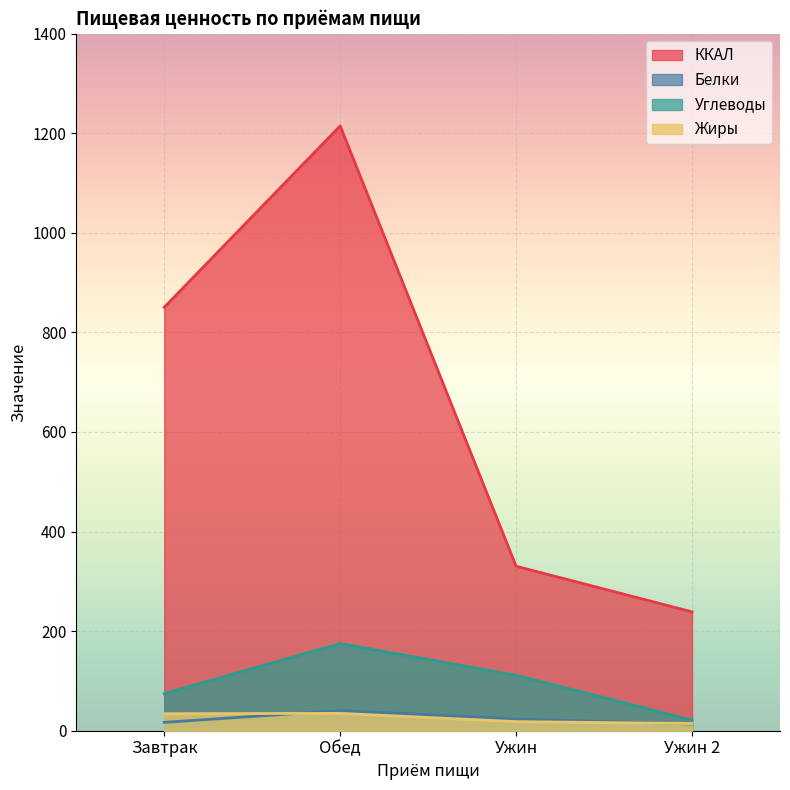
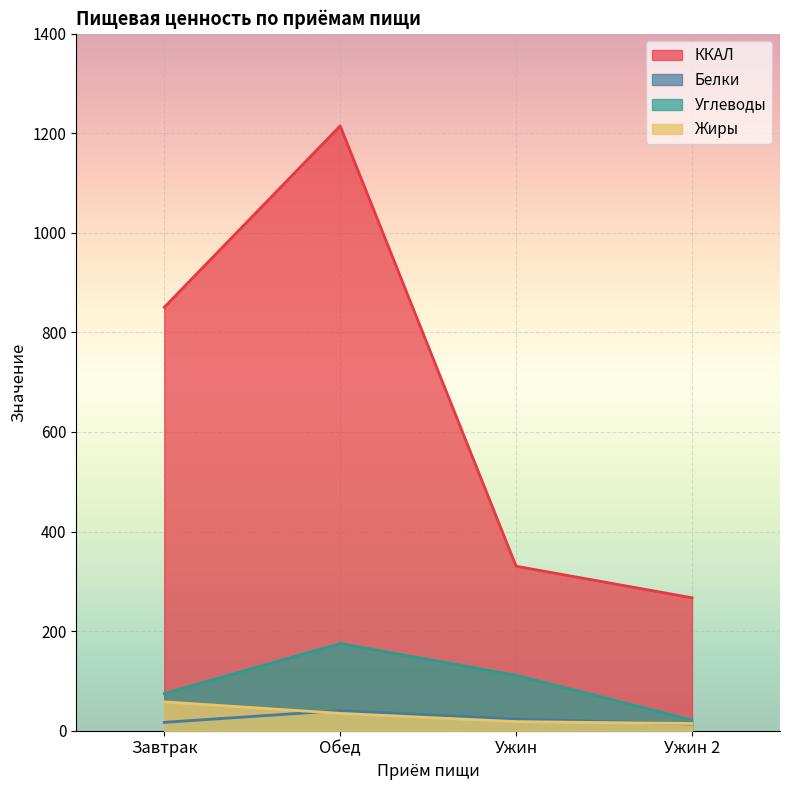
  {
    "ККАЛ": {
      "Завтрак": 850,
      "Обед": 1210,
      "Ужин": 330,
-     "Ужин 2": 240
+     "Ужин 2": 270
    },
    "Жиры": {
-     "Завтрак": 30,
+     "Завтрак": 60,
      "Обед": 30
    }
  }
